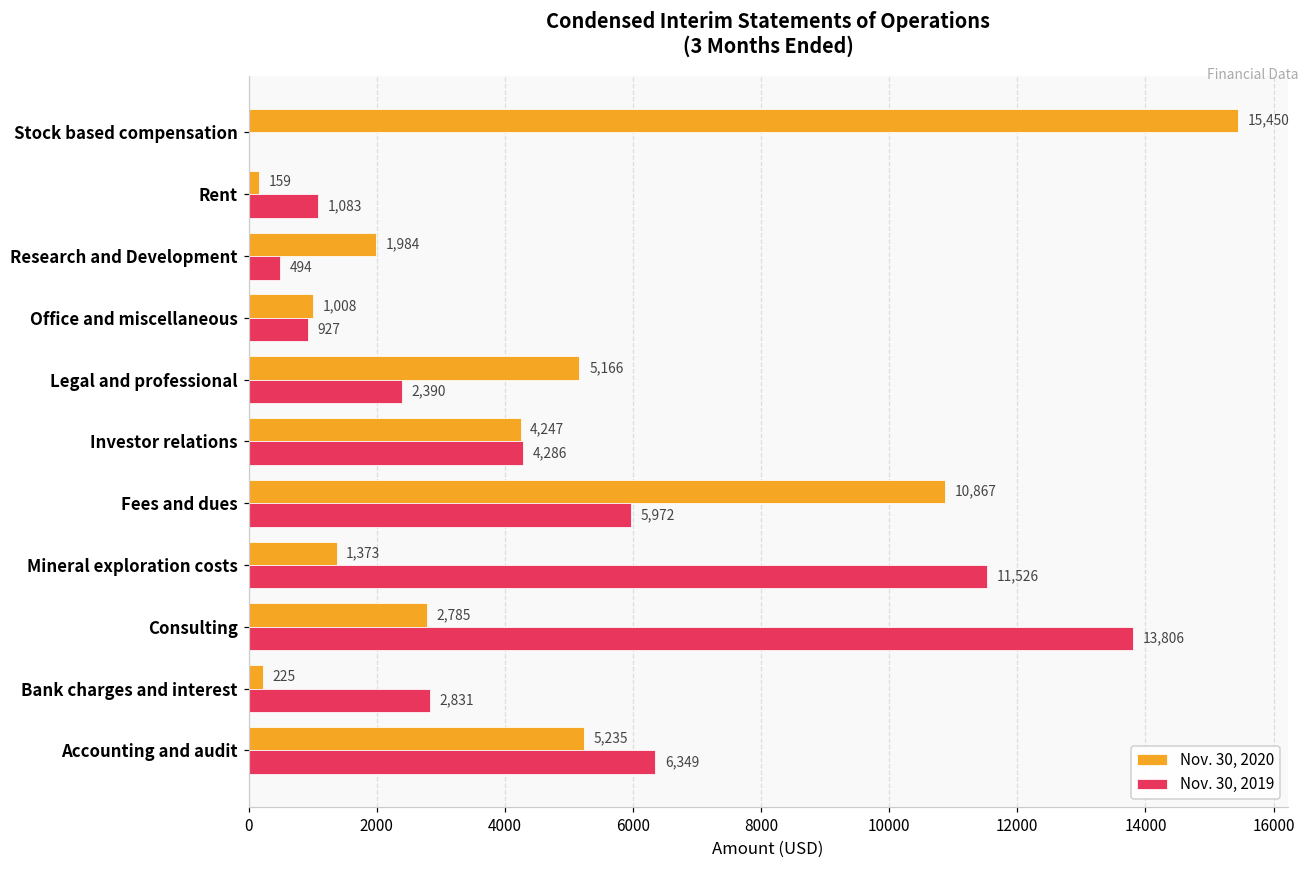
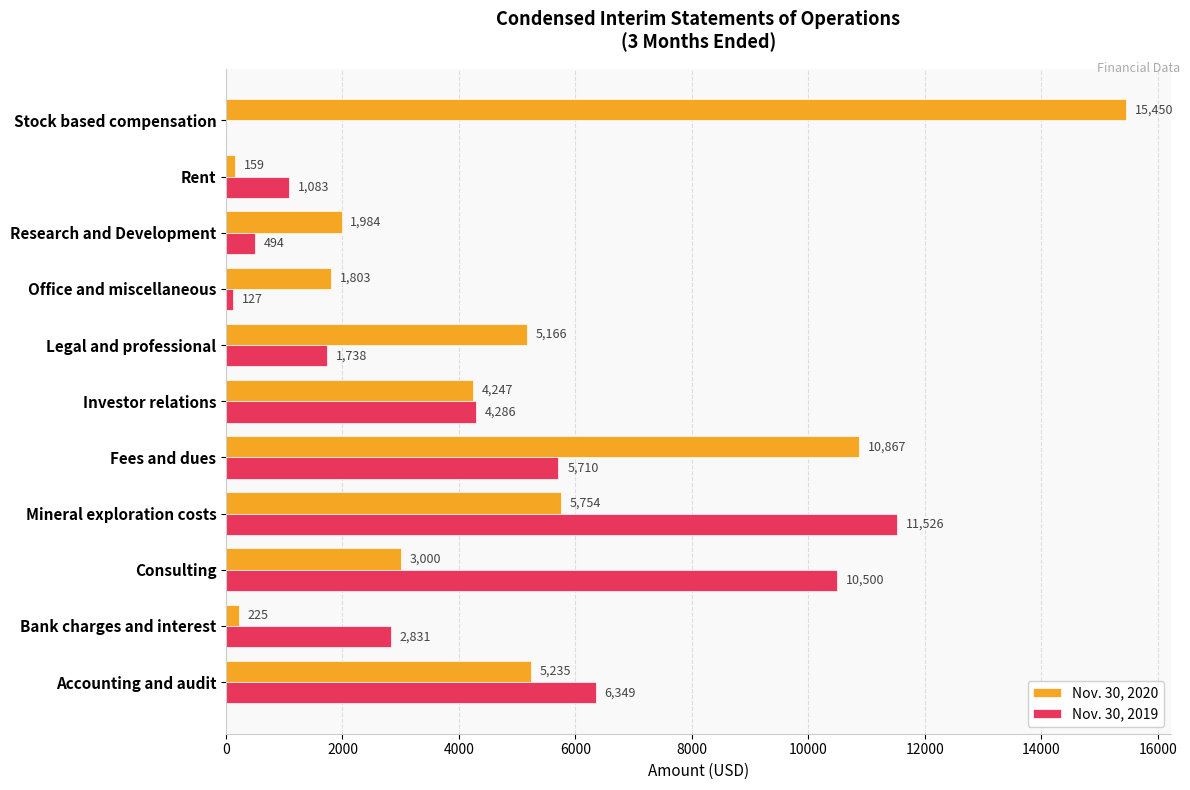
  {
    "Nov. 30, 2020": {
      "Stock based compensation": "15,450",
      "Rent": "159",
      "Research and Development": "1,984",
-     "Office and miscellaneous": "1,008",
+     "Office and miscellaneous": "1,803",
      "Legal and professional": "5,166",
      "Investor relations": "4,247",
      "Fees and dues": "10,867",
-     "Mineral exploration costs": "1,373",
-     "Consulting": "2,785",
+     "Mineral exploration costs": "5,754",
+     "Consulting": "3,000",
      "Bank charges and interest": "225",
      "Accounting and audit": "5,235"
    },
    "Nov. 30, 2019": {
      "Rent": "1,083",
      "Research and Development": "494",
-     "Office and miscellaneous": "927",
-     "Legal and professional": "2,390",
+     "Office and miscellaneous": "127",
+     "Legal and professional": "1,738",
      "Investor relations": "4,286",
-     "Fees and dues": "5,972",
+     "Fees and dues": "5,710",
      "Mineral exploration costs": "11,526",
-     "Consulting": "13,806",
+     "Consulting": "10,500",
      "Bank charges and interest": "2,831",
      "Accounting and audit": "6,349"
    }
  }
